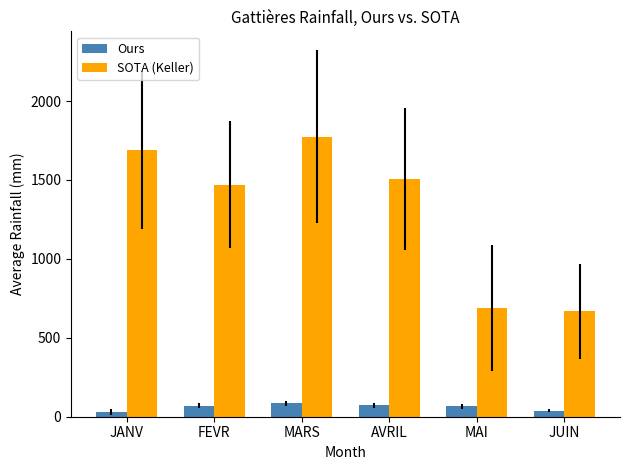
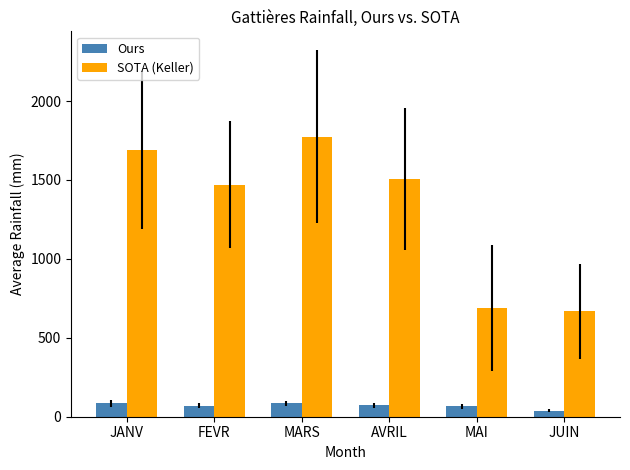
  {
    "Ours": {
-     "JANV": 30,
+     "JANV": 80,
      "FEVR": 70,
      "MARS": 80,
      "AVRIL": 70,
      "MAI": 60,
      "JUIN": 40
    },
    "SOTA (Keller)": {
      "JANV": 1690,
      "FEVR": 1470,
      "MARS": 1780,
      "AVRIL": 1510,
      "MAI": 690,
      "JUIN": 670
    }
  }
